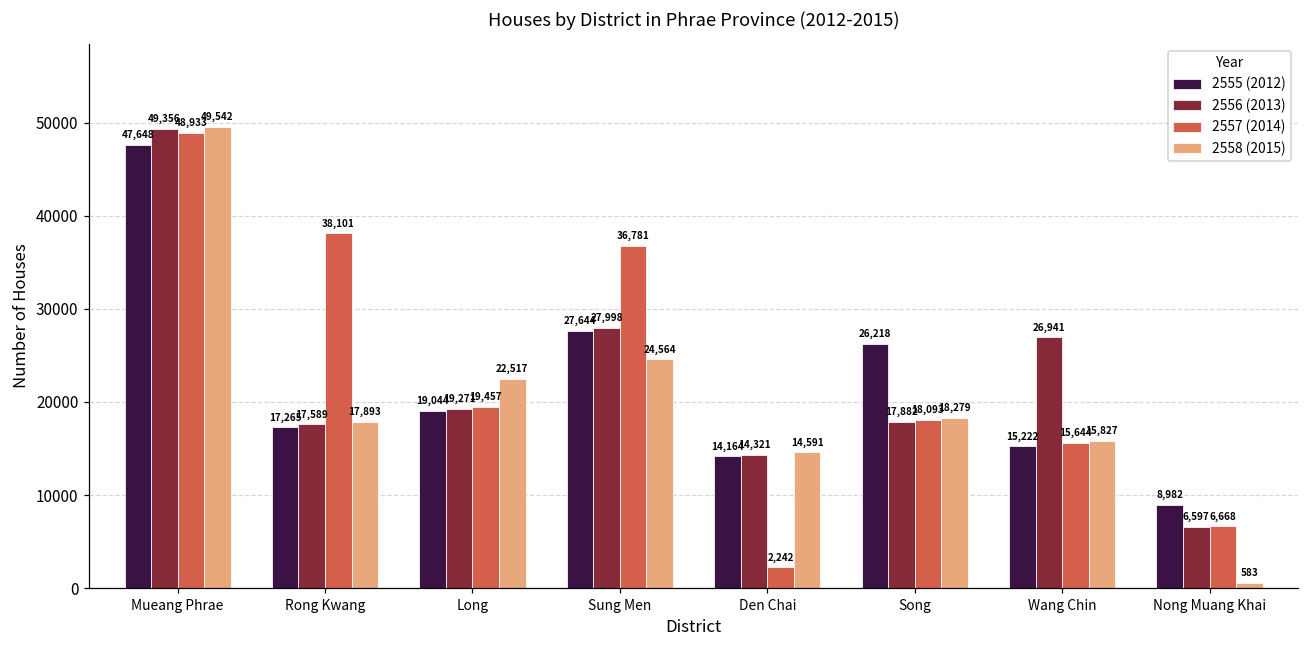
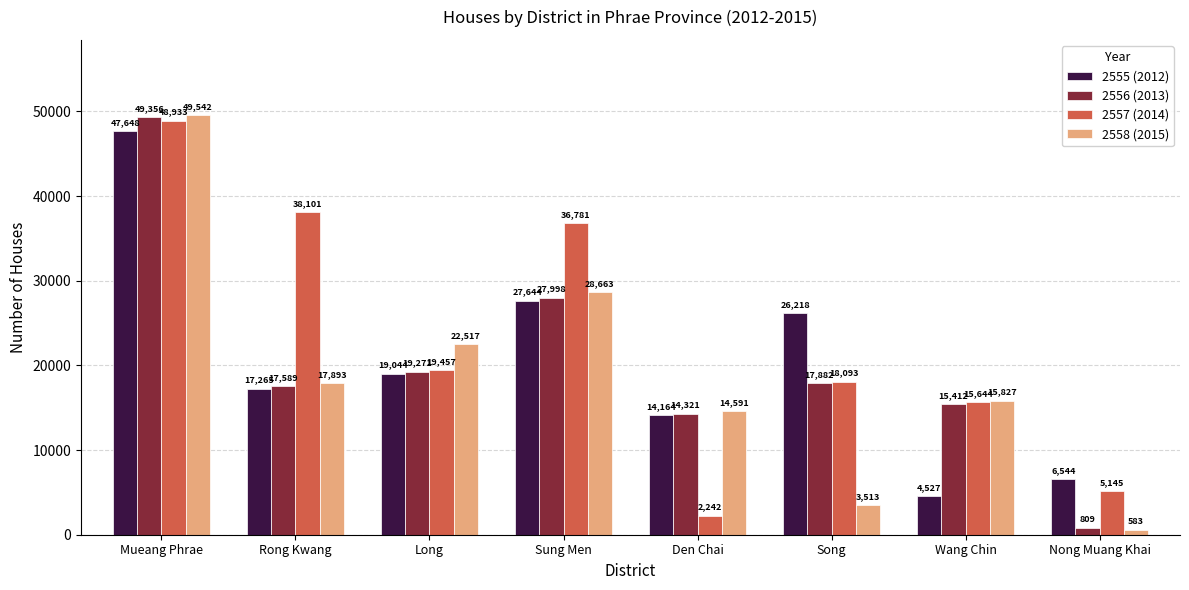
  {
    "2555 (2012)": {
      "Mueang Phrae": "47,648",
      "Rong Kwang": "17,265",
      "Long": "19,044",
      "Sung Men": "27,644",
      "Song": "26,218",
-     "Wang Chin": "15,222",
-     "Nong Muang Khai": "8,982"
+     "Wang Chin": "4,527",
+     "Nong Muang Khai": "6,544"
    },
    "2556 (2013)": {
      "Mueang Phrae": "49,356",
      "Rong Kwang": "17,589",
      "Sung Men": "27,998",
      "Song": "17,882",
-     "Wang Chin": "26,941",
-     "Nong Muang Khai": "6,597"
+     "Wang Chin": "15,412",
+     "Nong Muang Khai": "809"
    },
    "2557 (2014)": {
      "Mueang Phrae": "48,933",
      "Rong Kwang": "38,101",
      "Sung Men": "36,781",
      "Den Chai": "2,242",
-     "Nong Muang Khai": "6,668"
+     "Nong Muang Khai": "5,145"
    },
    "2558 (2015)": {
      "Mueang Phrae": "49,542",
      "Rong Kwang": "17,893",
      "Long": "22,517",
-     "Sung Men": "24,564",
+     "Sung Men": "28,663",
      "Den Chai": "14,591",
-     "Song": "18,279",
+     "Song": "3,513",
      "Nong Muang Khai": "583"
    }
  }
